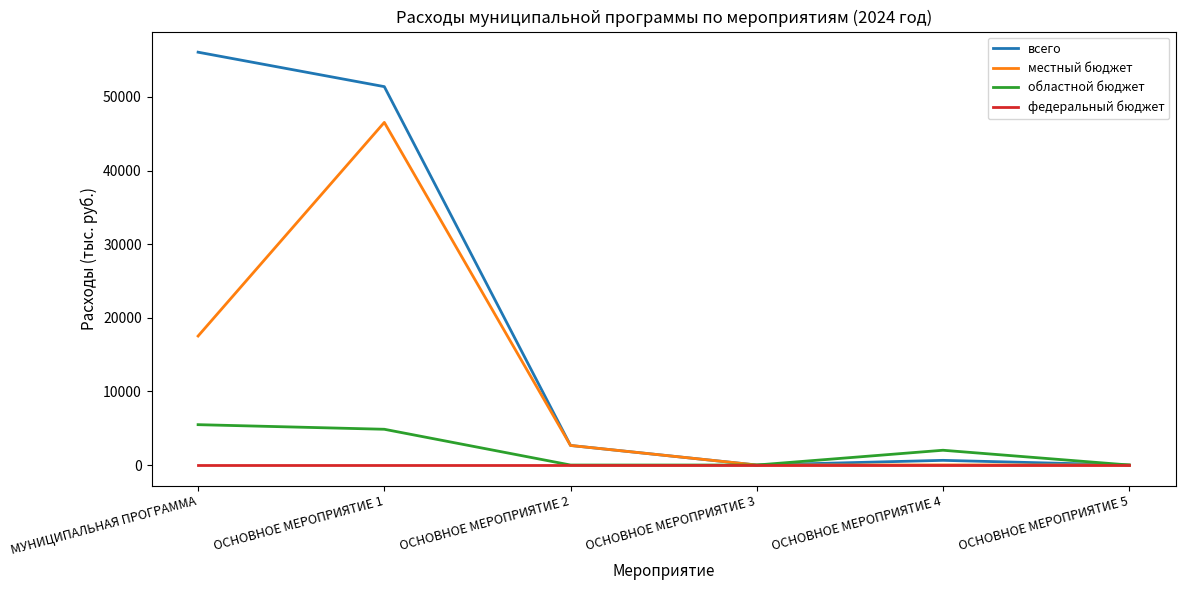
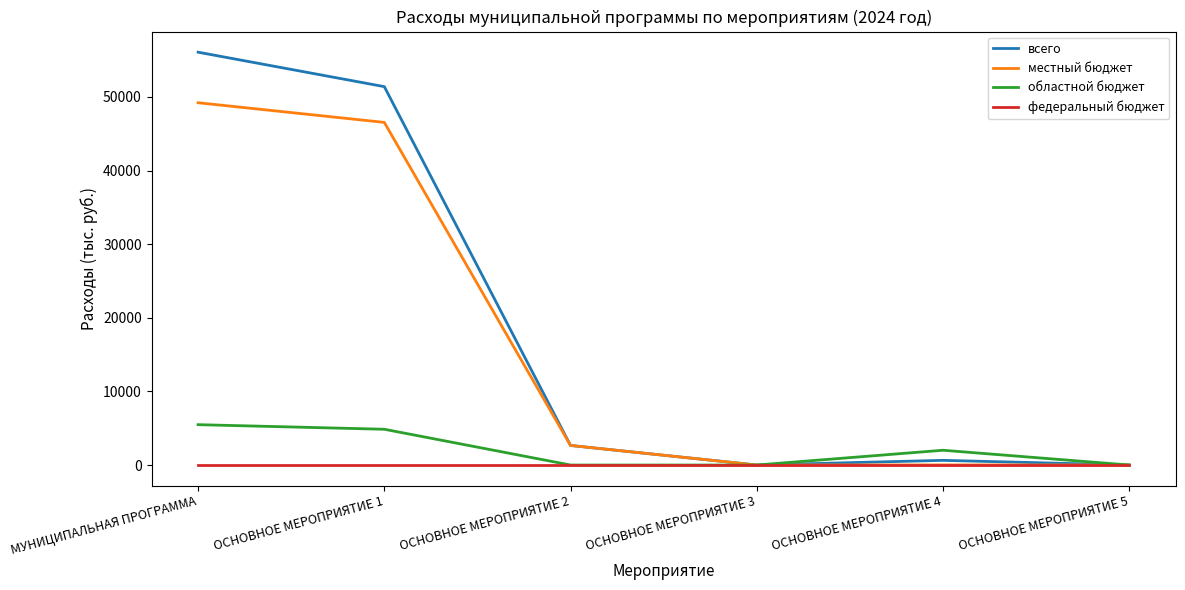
  {
    "всего": {
      "МУНИЦИПАЛЬНАЯ ПРОГРАММА": 56000,
      "ОСНОВНОЕ МЕРОПРИЯТИЕ 1": 51000,
      "ОСНОВНОЕ МЕРОПРИЯТИЕ 4": 1000
    },
    "местный бюджет": {
-     "МУНИЦИПАЛЬНАЯ ПРОГРАММА": 18000,
+     "МУНИЦИПАЛЬНАЯ ПРОГРАММА": 49000,
      "ОСНОВНОЕ МЕРОПРИЯТИЕ 1": 47000
    },
    "областной бюджет": {
      "МУНИЦИПАЛЬНАЯ ПРОГРАММА": 5000,
      "ОСНОВНОЕ МЕРОПРИЯТИЕ 1": 5000,
      "ОСНОВНОЕ МЕРОПРИЯТИЕ 4": 2000
    },
    "федеральный бюджет": {
      "МУНИЦИПАЛЬНАЯ ПРОГРАММА": 0,
      "ОСНОВНОЕ МЕРОПРИЯТИЕ 1": 0
    }
  }
